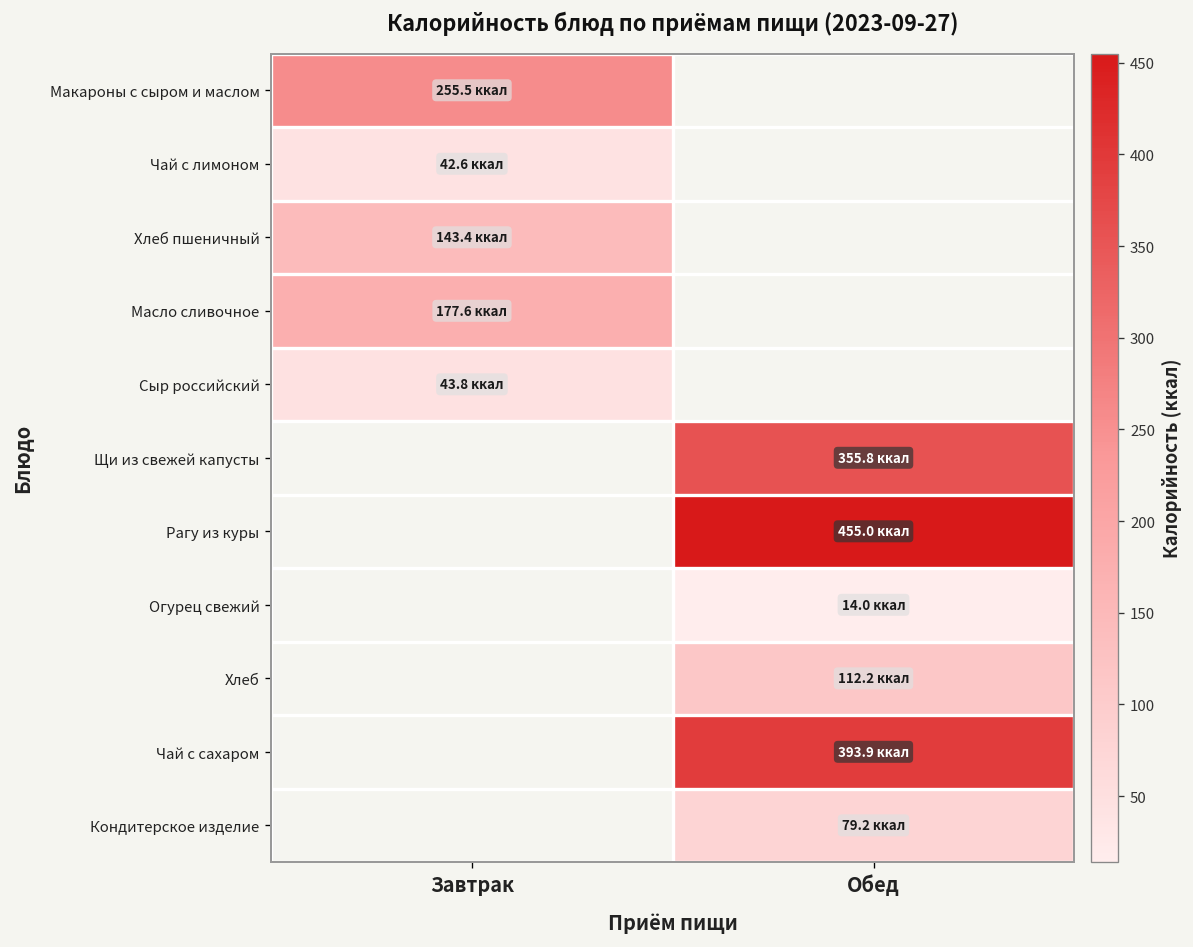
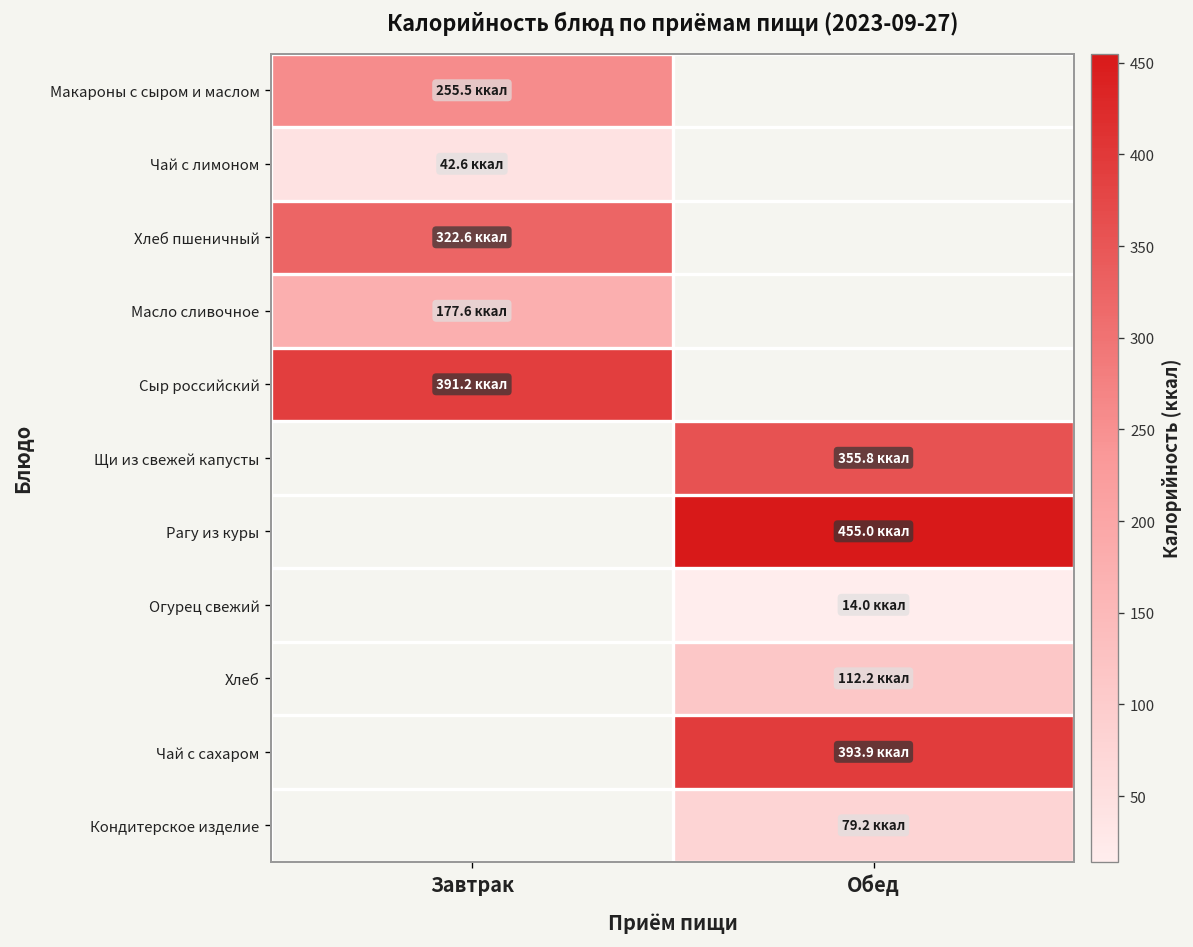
  {
    "Хлеб пшеничный": {
-     "Завтрак": 143.4
+     "Завтрак": 322.6
    },
    "Сыр российский": {
-     "Завтрак": 43.8
+     "Завтрак": 391.2
    }
  }
